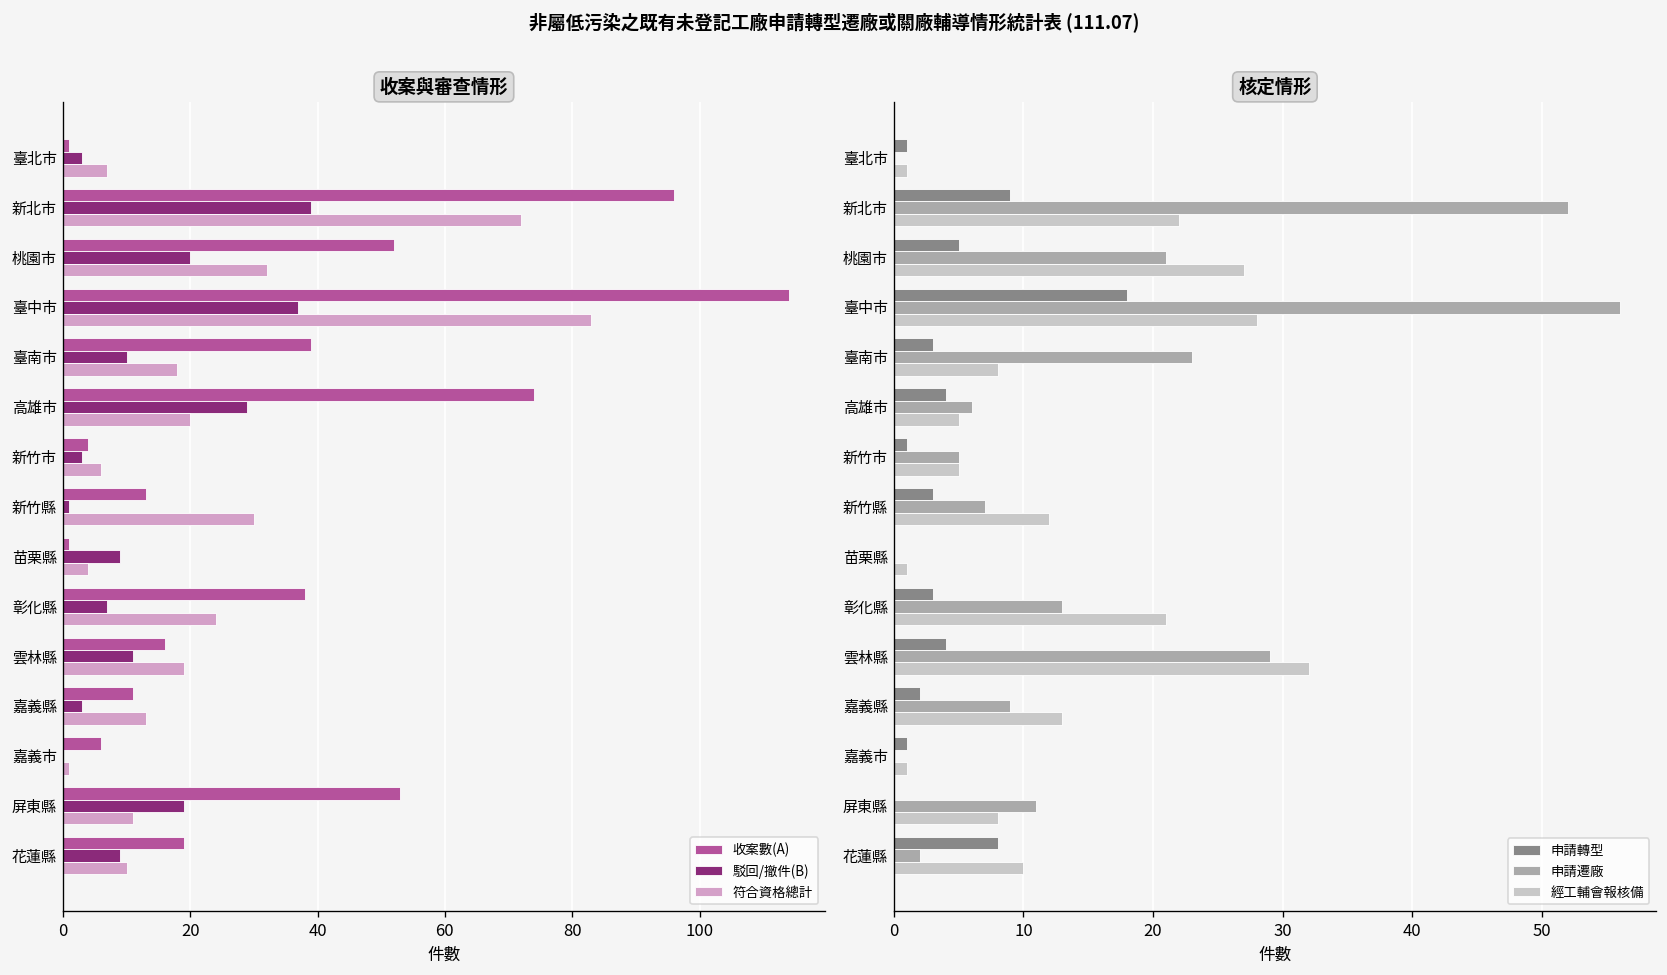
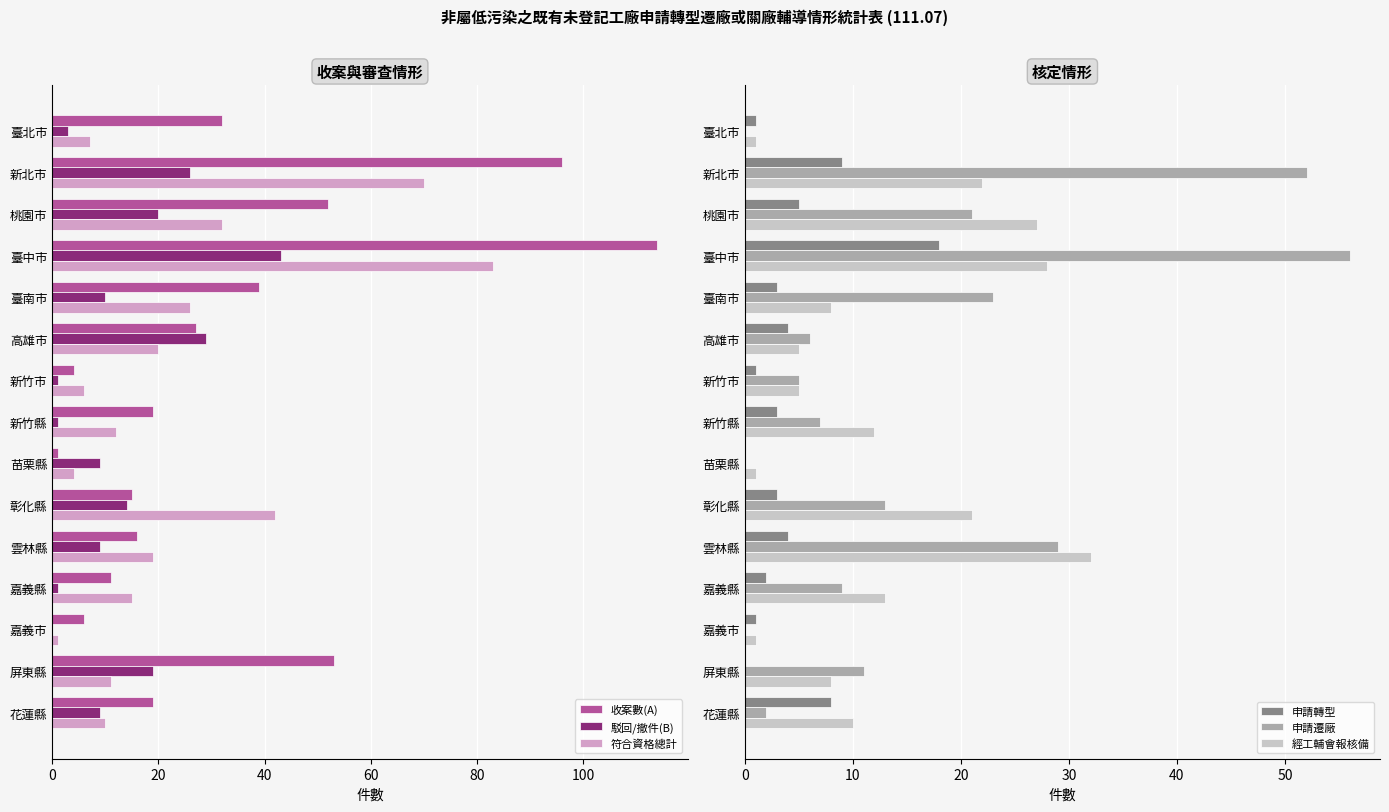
  {
    "收案與審查情形": {
      "收案數(A)": {
-       "臺北市": 1,
+       "臺北市": 32,
        "新北市": 96,
        "桃園市": 52,
        "臺中市": 114,
        "臺南市": 39,
-       "高雄市": 74,
+       "高雄市": 27,
        "新竹市": 4,
-       "新竹縣": 13,
+       "新竹縣": 19,
        "苗栗縣": 1,
-       "彰化縣": 38,
+       "彰化縣": 15,
        "雲林縣": 16,
        "嘉義縣": 11,
        "嘉義市": 6,
        "屏東縣": 53,
        "花蓮縣": 19
      },
      "駁回/撤件(B)": {
        "臺北市": 3,
-       "新北市": 39,
+       "新北市": 26,
        "桃園市": 20,
-       "臺中市": 37,
+       "臺中市": 43,
        "臺南市": 10,
        "高雄市": 29,
-       "新竹市": 3,
+       "新竹市": 1,
        "新竹縣": 1,
        "苗栗縣": 9,
-       "彰化縣": 7,
-       "雲林縣": 11,
-       "嘉義縣": 3,
+       "彰化縣": 14,
+       "雲林縣": 9,
+       "嘉義縣": 1,
        "嘉義市": 0,
        "屏東縣": 19,
        "花蓮縣": 9
      },
      "符合資格總計": {
        "臺北市": 7,
-       "新北市": 72,
+       "新北市": 70,
        "桃園市": 32,
        "臺中市": 83,
-       "臺南市": 18,
+       "臺南市": 26,
        "高雄市": 20,
        "新竹市": 6,
-       "新竹縣": 30,
+       "新竹縣": 12,
        "苗栗縣": 4,
-       "彰化縣": 24,
+       "彰化縣": 42,
        "雲林縣": 19,
-       "嘉義縣": 13,
+       "嘉義縣": 15,
        "嘉義市": 1,
        "屏東縣": 11,
        "花蓮縣": 10
      }
    }
  }
